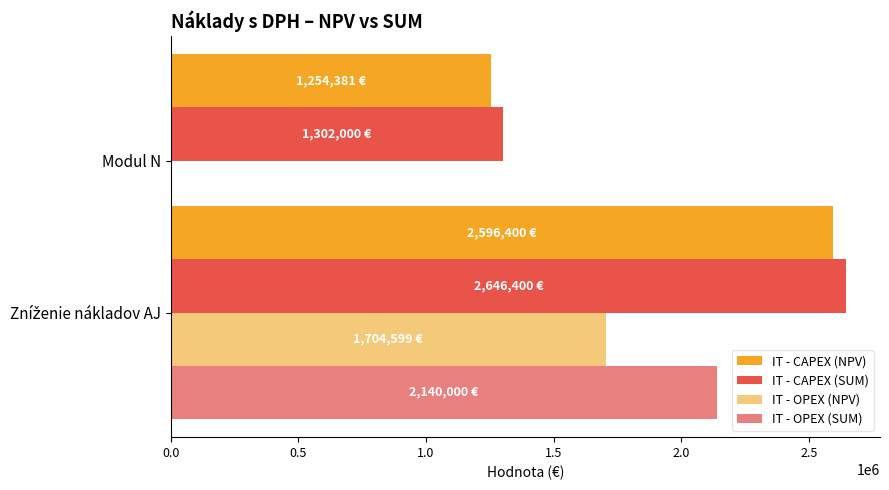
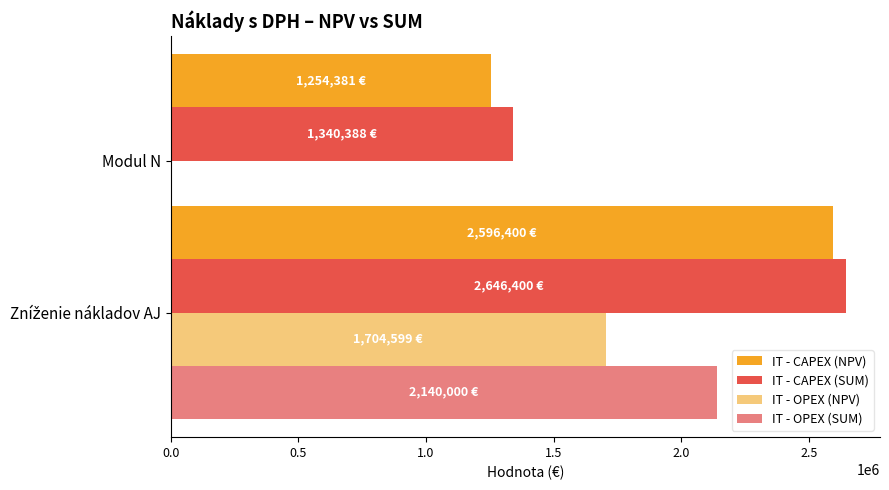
  {
    "IT - CAPEX (SUM)": {
-     "Modul N": "1,302,000",
+     "Modul N": "1,340,388",
      "Zníženie nákladov AJ": "2,646,400"
    },
    "IT - OPEX (NPV)": {
      "Zníženie nákladov AJ": "1,704,599"
    }
  }
